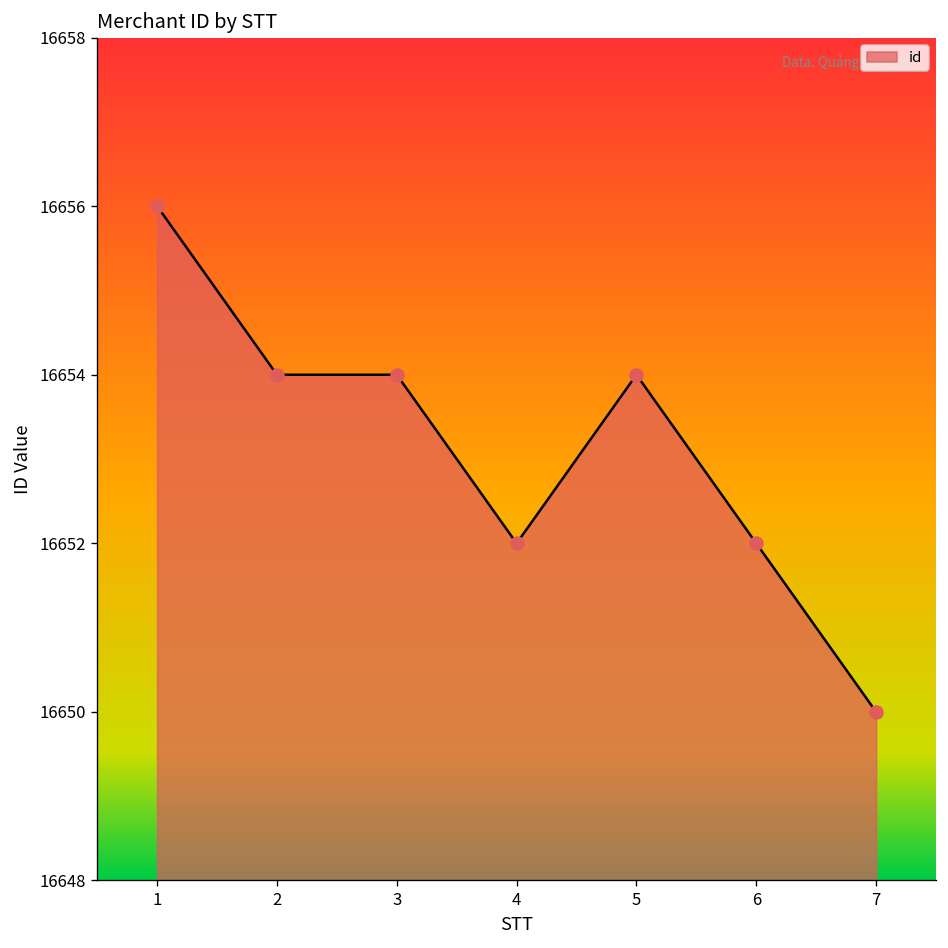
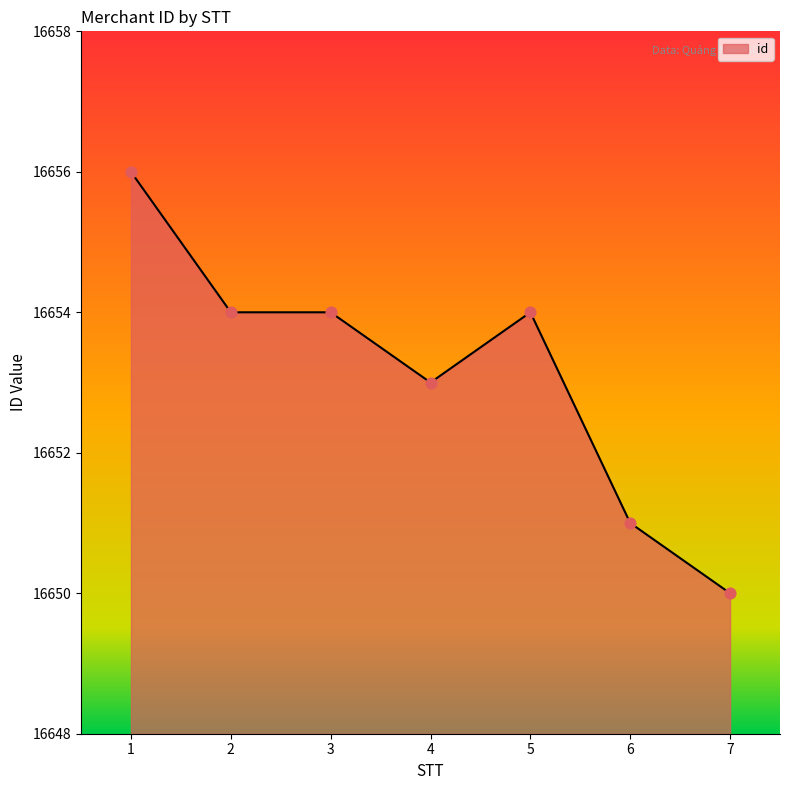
  {
    "1": 16656,
    "2": 16654,
    "3": 16654,
-   "4": 16652,
+   "4": 16653,
    "5": 16654,
-   "6": 16652,
+   "6": 16651,
    "7": 16650
  }
